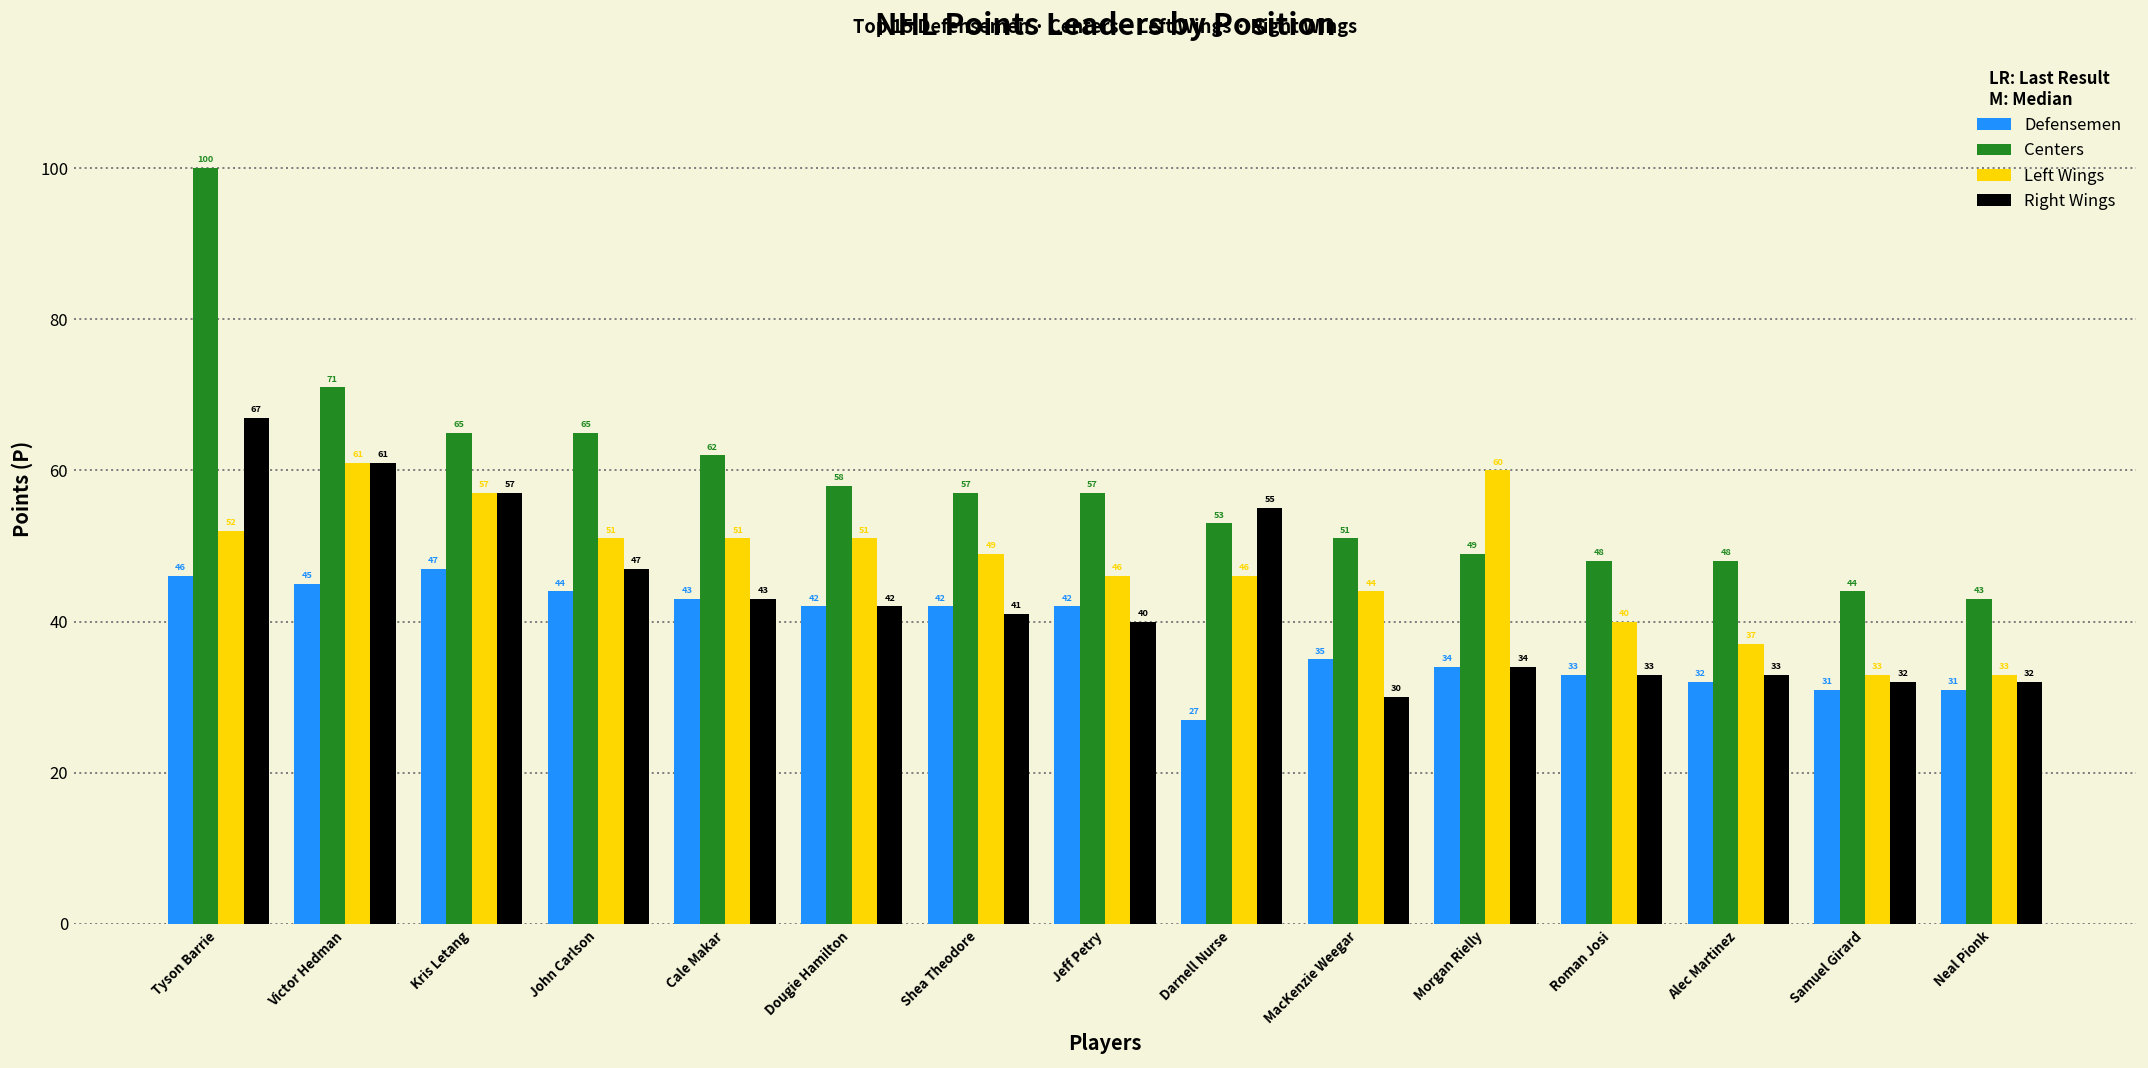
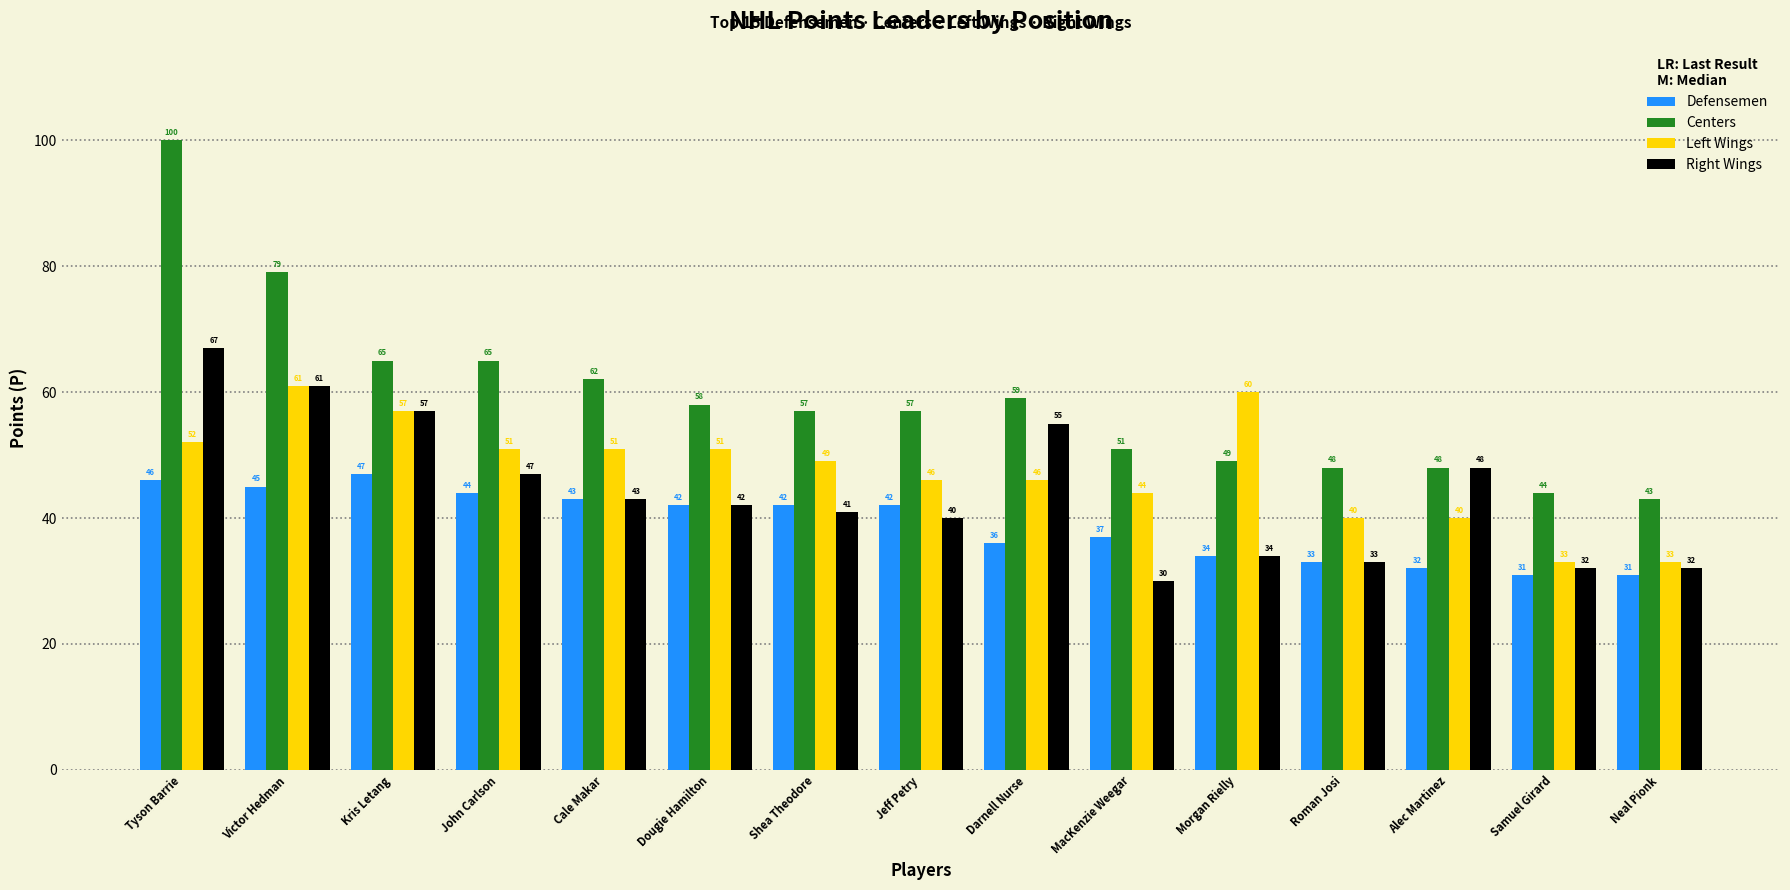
  {
    "Defensemen": {
      "Tyson Barrie": 46,
      "Victor Hedman": 45,
      "Kris Letang": 47,
      "John Carlson": 44,
      "Cale Makar": 43,
      "Dougie Hamilton": 42,
      "Shea Theodore": 42,
      "Jeff Petry": 42,
-     "Darnell Nurse": 27,
-     "MacKenzie Weegar": 35,
+     "Darnell Nurse": 36,
+     "MacKenzie Weegar": 37,
      "Morgan Rielly": 34,
      "Roman Josi": 33,
      "Alec Martinez": 32,
      "Samuel Girard": 31,
      "Neal Pionk": 31
    },
    "Centers": {
      "Tyson Barrie": 100,
-     "Victor Hedman": 71,
+     "Victor Hedman": 79,
      "Kris Letang": 65,
      "John Carlson": 65,
      "Cale Makar": 62,
      "Dougie Hamilton": 58,
      "Shea Theodore": 57,
      "Jeff Petry": 57,
-     "Darnell Nurse": 53,
+     "Darnell Nurse": 59,
      "MacKenzie Weegar": 51,
      "Morgan Rielly": 49,
      "Roman Josi": 48,
      "Alec Martinez": 48,
      "Samuel Girard": 44,
      "Neal Pionk": 43
    },
    "Left Wings": {
      "Tyson Barrie": 52,
      "Victor Hedman": 61,
      "Kris Letang": 57,
      "John Carlson": 51,
      "Cale Makar": 51,
      "Dougie Hamilton": 51,
      "Shea Theodore": 49,
      "Jeff Petry": 46,
      "Darnell Nurse": 46,
      "MacKenzie Weegar": 44,
      "Morgan Rielly": 60,
      "Roman Josi": 40,
-     "Alec Martinez": 37,
+     "Alec Martinez": 40,
      "Samuel Girard": 33,
      "Neal Pionk": 33
    },
    "Right Wings": {
      "Tyson Barrie": 67,
      "Victor Hedman": 61,
      "Kris Letang": 57,
      "John Carlson": 47,
      "Cale Makar": 43,
      "Dougie Hamilton": 42,
      "Shea Theodore": 41,
      "Jeff Petry": 40,
      "Darnell Nurse": 55,
      "MacKenzie Weegar": 30,
      "Morgan Rielly": 34,
      "Roman Josi": 33,
-     "Alec Martinez": 33,
+     "Alec Martinez": 48,
      "Samuel Girard": 32,
      "Neal Pionk": 32
    }
  }
